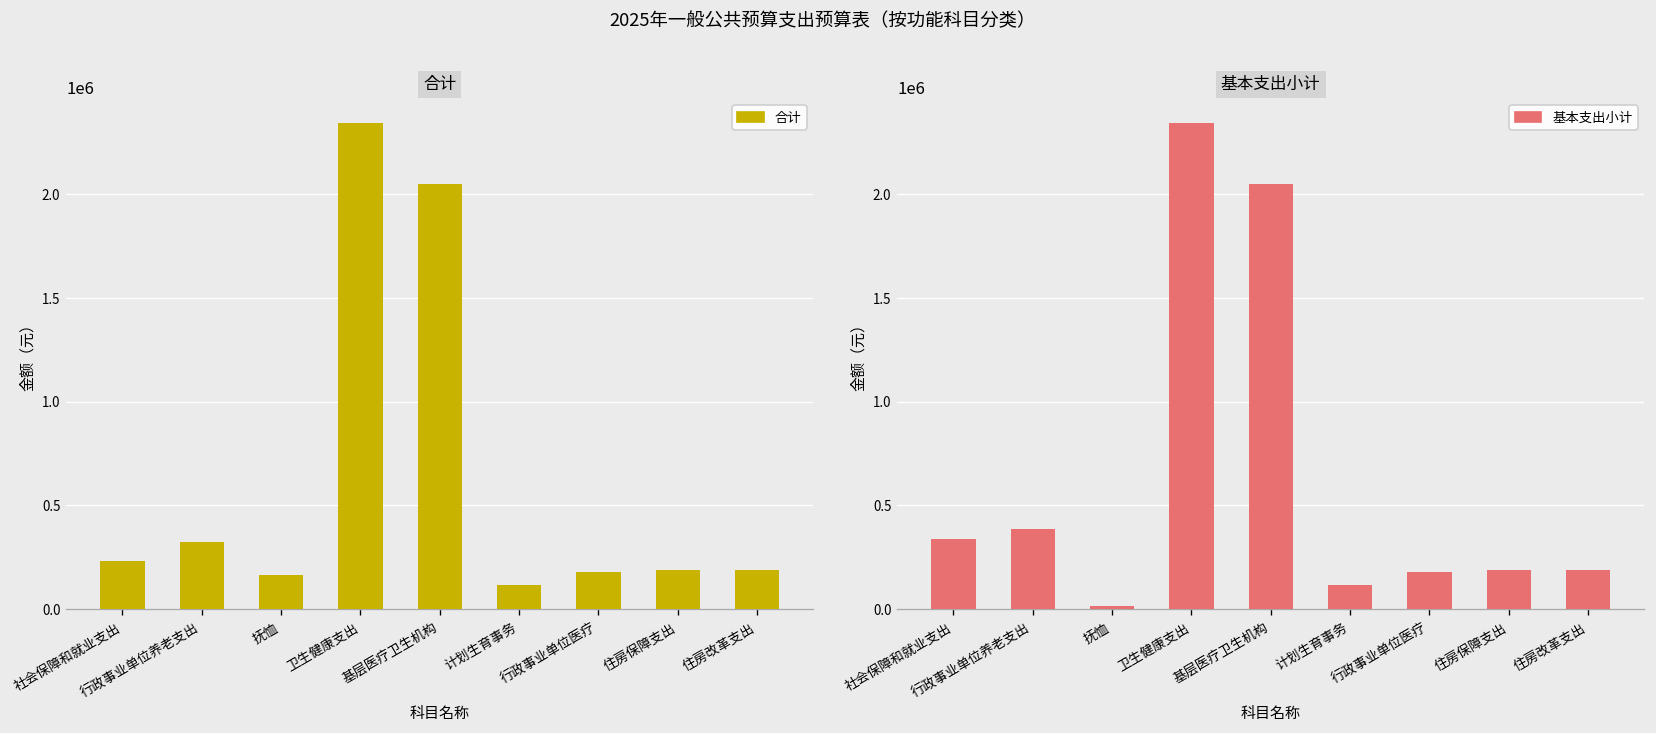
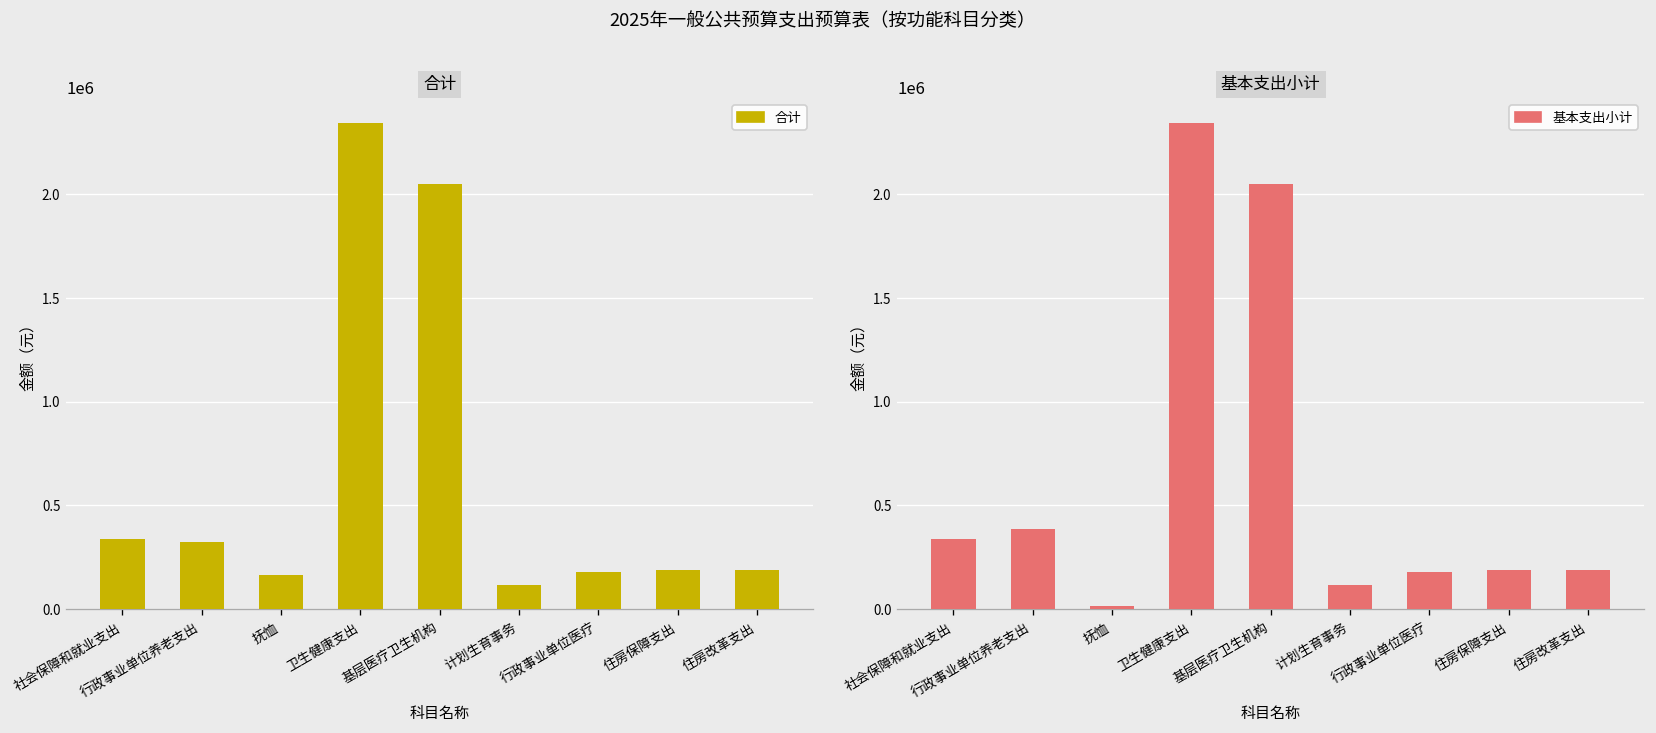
  {
    "合计": {
-     "社会保障和就业支出": 230000,
+     "社会保障和就业支出": 340000,
      "行政事业单位养老支出": 320000,
      "抚恤": 160000,
      "卫生健康支出": 2340000,
      "基层医疗卫生机构": 2050000,
      "计划生育事务": 120000,
      "行政事业单位医疗": 180000,
      "住房保障支出": 190000,
      "住房改革支出": 190000
    },
    "基本支出小计": {
      "社会保障和就业支出": 340000,
      "行政事业单位养老支出": 380000,
      "抚恤": 20000,
      "卫生健康支出": 2340000,
      "基层医疗卫生机构": 2050000,
      "计划生育事务": 120000,
      "行政事业单位医疗": 180000,
      "住房保障支出": 190000,
      "住房改革支出": 190000
    }
  }
